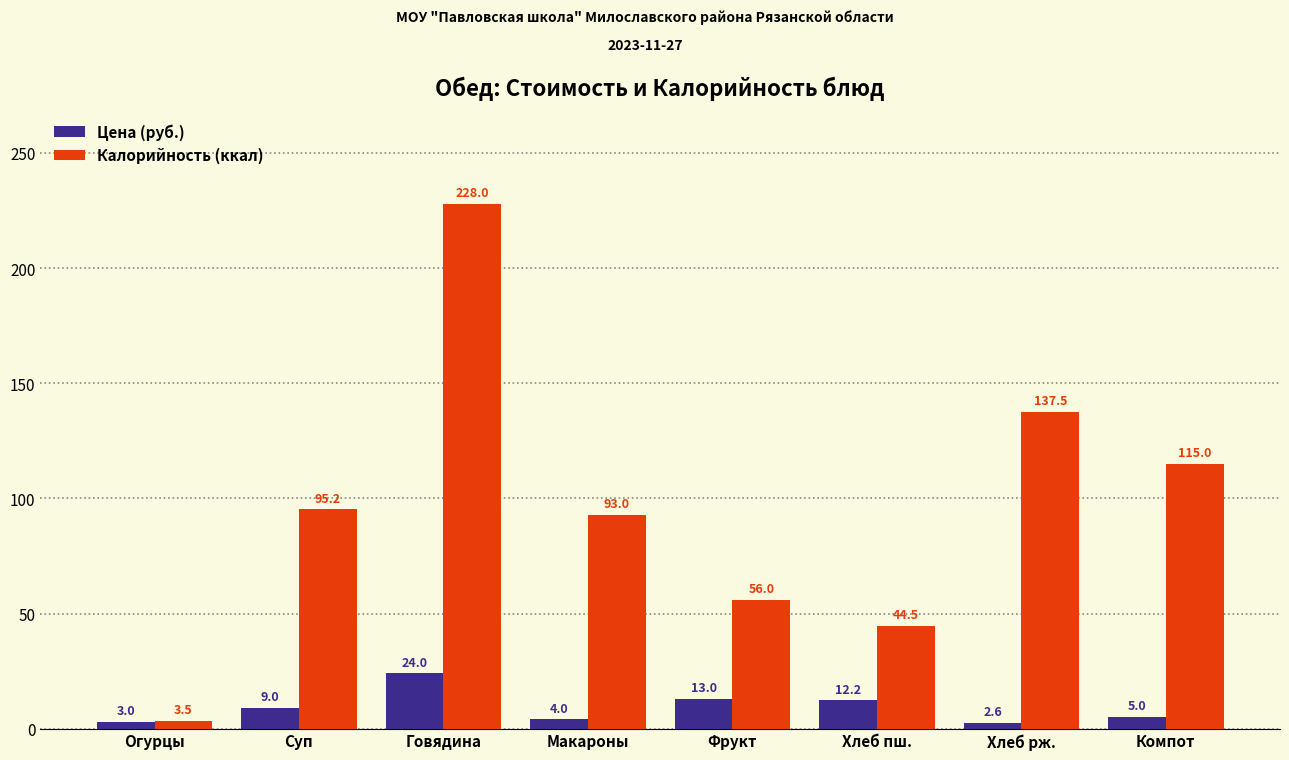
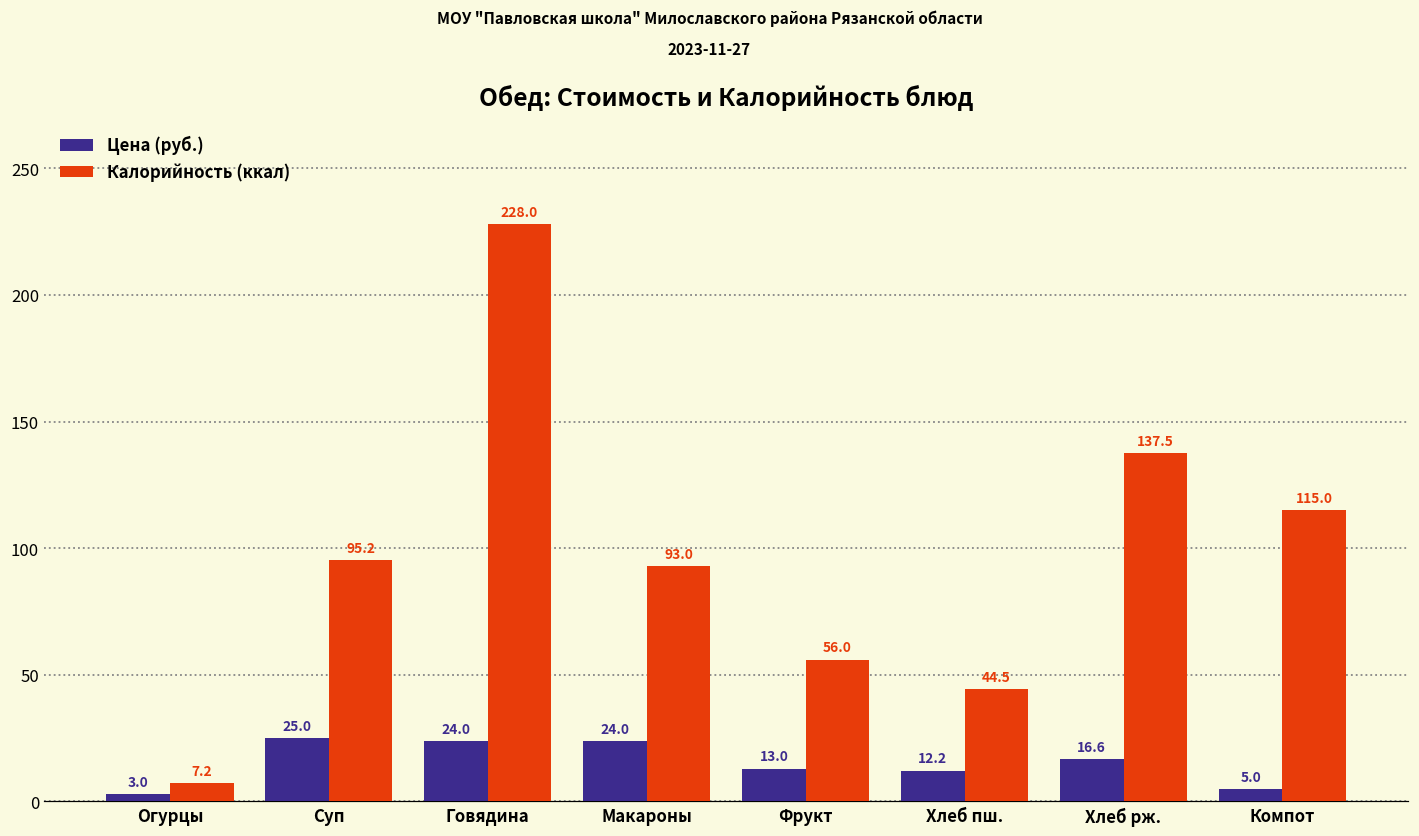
  {
    "Цена (руб.)": {
      "Огурцы": 3.0,
-     "Суп": 9.0,
+     "Суп": 25.0,
      "Говядина": 24.0,
-     "Макароны": 4.0,
+     "Макароны": 24.0,
      "Фрукт": 13.0,
      "Хлеб пш.": 12.2,
-     "Хлеб рж.": 2.6,
+     "Хлеб рж.": 16.6,
      "Компот": 5.0
    },
    "Калорийность (ккал)": {
-     "Огурцы": 3.5,
+     "Огурцы": 7.2,
      "Суп": 95.2,
      "Говядина": 228.0,
      "Макароны": 93.0,
      "Фрукт": 56.0,
      "Хлеб пш.": 44.5,
      "Хлеб рж.": 137.5,
      "Компот": 115.0
    }
  }
